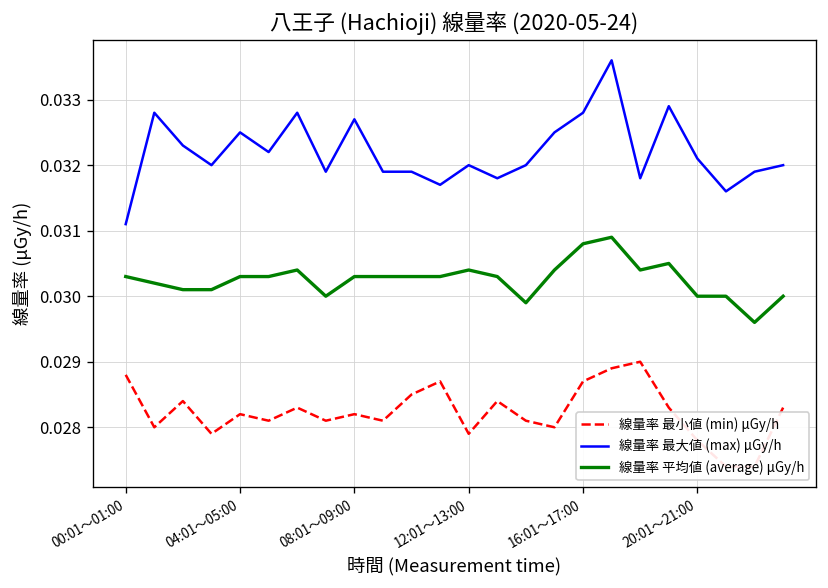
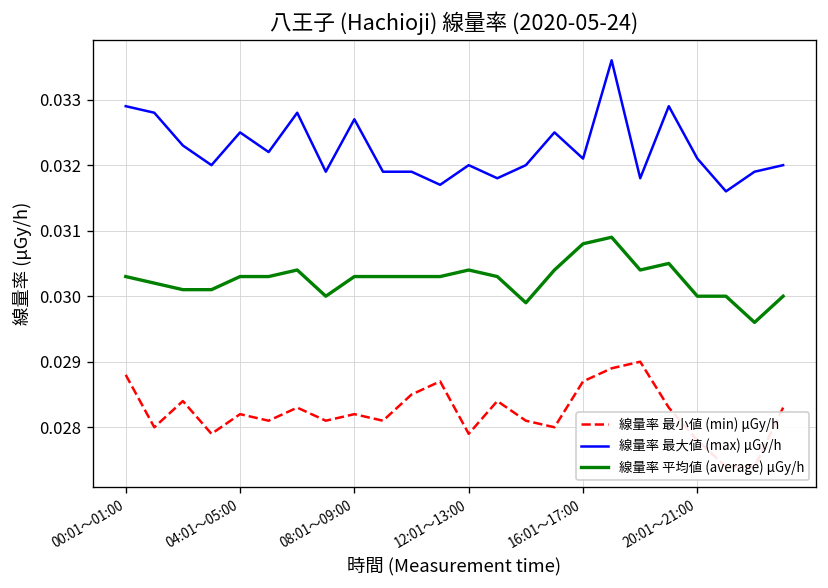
  {
    "線量率 最小値 (min) μGy/h": {
      "00:01～01:00": 0.0288,
      "04:01～05:00": 0.0282,
      "08:01～09:00": 0.0282,
      "12:01～13:00": 0.0279,
      "16:01～17:00": 0.0287
    },
    "線量率 最大値 (max) μGy/h": {
-     "00:01～01:00": 0.0311,
+     "00:01～01:00": 0.0329,
      "04:01～05:00": 0.0325,
      "08:01～09:00": 0.0327,
      "12:01～13:00": 0.0320,
-     "16:01～17:00": 0.0328,
+     "16:01～17:00": 0.0321,
      "20:01～21:00": 0.0321
    },
    "線量率 平均値 (average) μGy/h": {
      "00:01～01:00": 0.0303,
      "04:01～05:00": 0.0303,
      "08:01～09:00": 0.0303,
      "12:01～13:00": 0.0304,
      "16:01～17:00": 0.0308,
      "20:01～21:00": 0.0300
    }
  }
